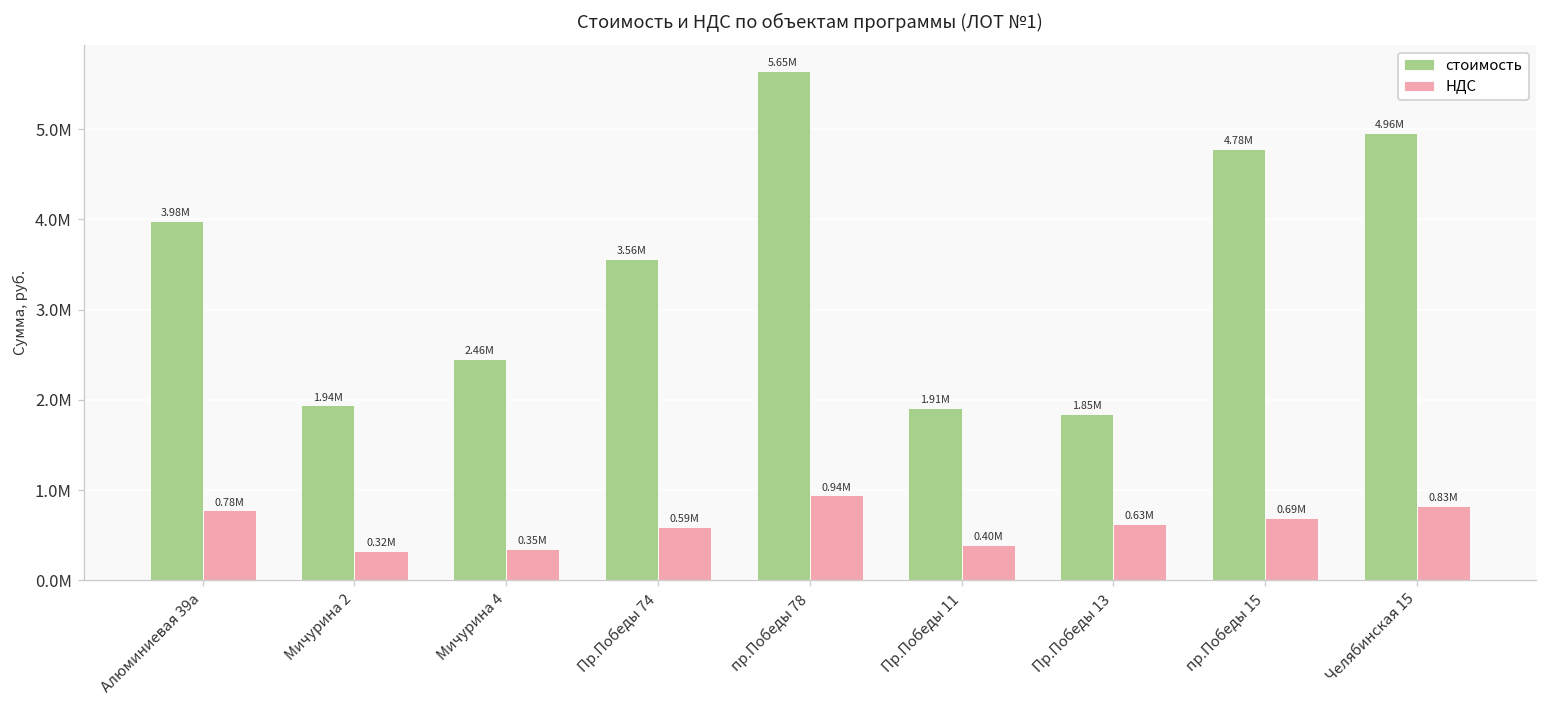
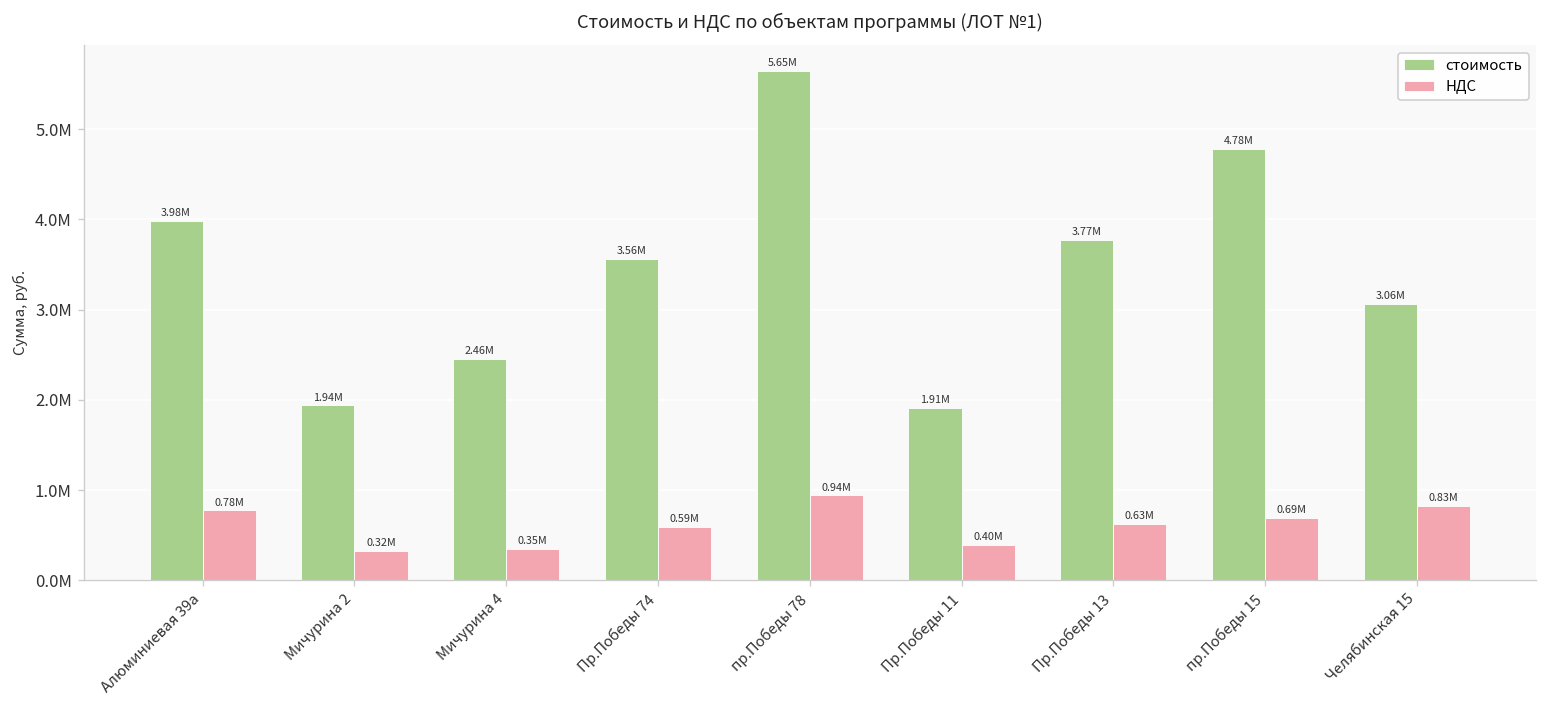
  {
    "стоимость": {
-     "Пр.Победы 13": "1.85М",
-     "Челябинская 15": "4.96М"
+     "Пр.Победы 13": "3.77М",
+     "Челябинская 15": "3.06М"
    }
  }
